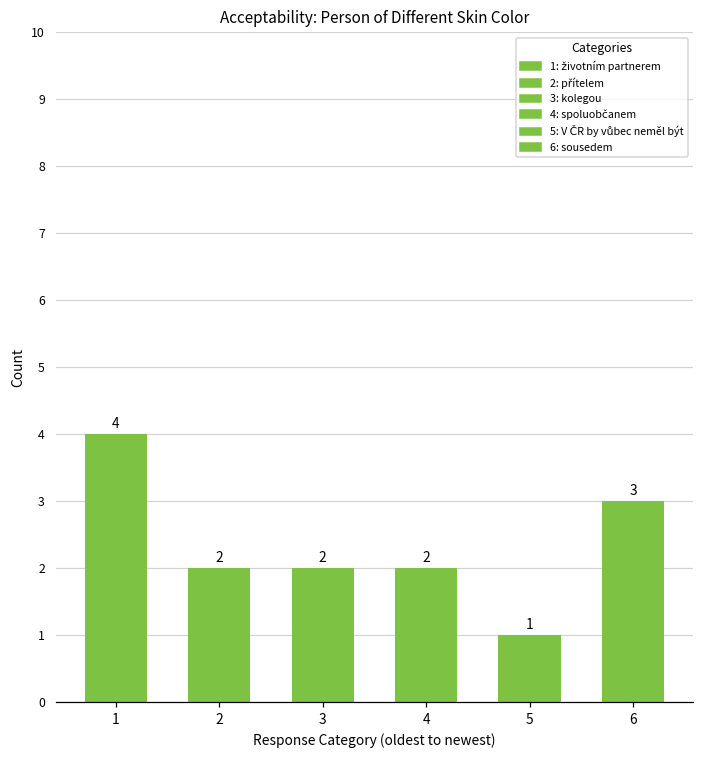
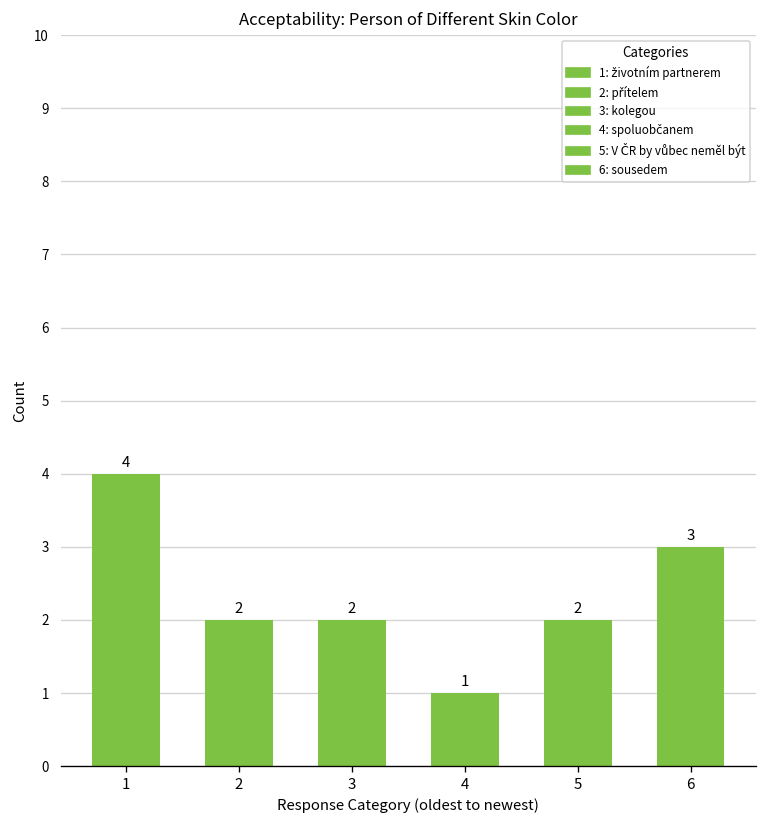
  {
    "1": 4,
    "2": 2,
    "3": 2,
-   "4": 2,
-   "5": 1,
+   "4": 1,
+   "5": 2,
    "6": 3
  }
